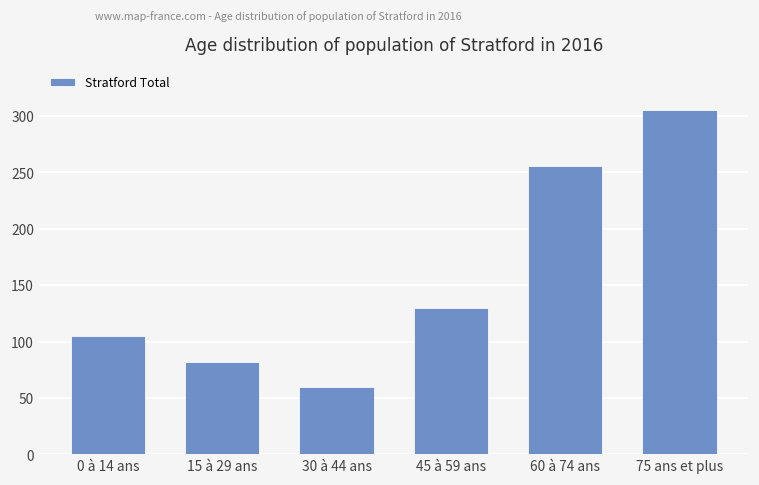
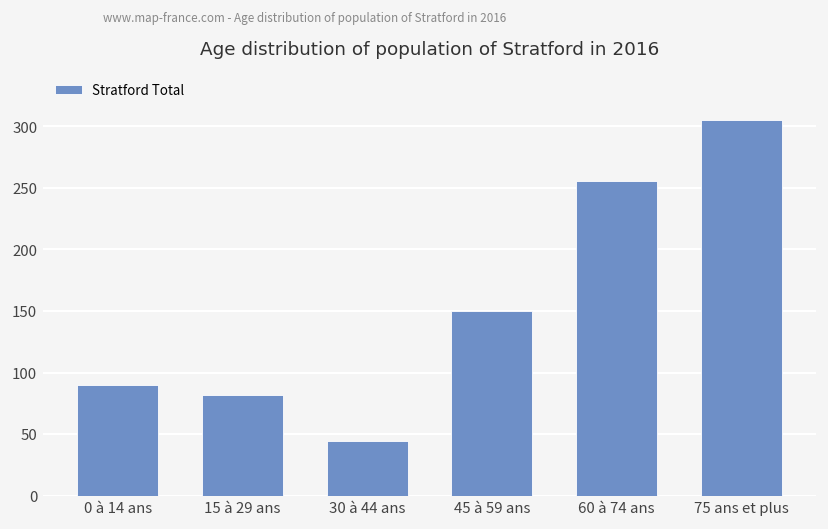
  {
-   "0 à 14 ans": 105,
+   "0 à 14 ans": 90,
    "15 à 29 ans": 82,
-   "30 à 44 ans": 60,
-   "45 à 59 ans": 130,
+   "30 à 44 ans": 44,
+   "45 à 59 ans": 150,
    "60 à 74 ans": 256,
    "75 ans et plus": 305
  }
